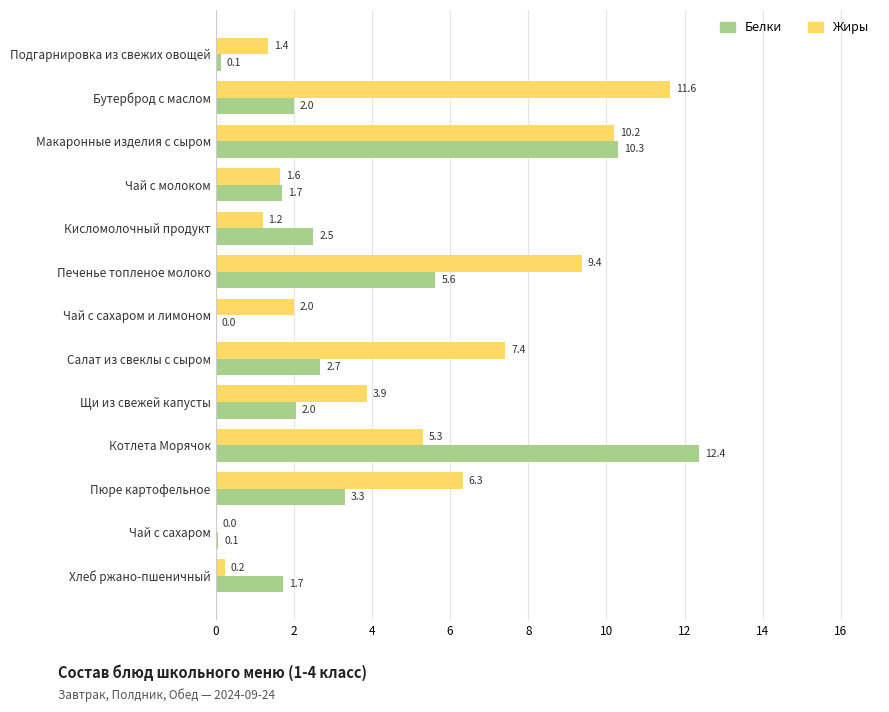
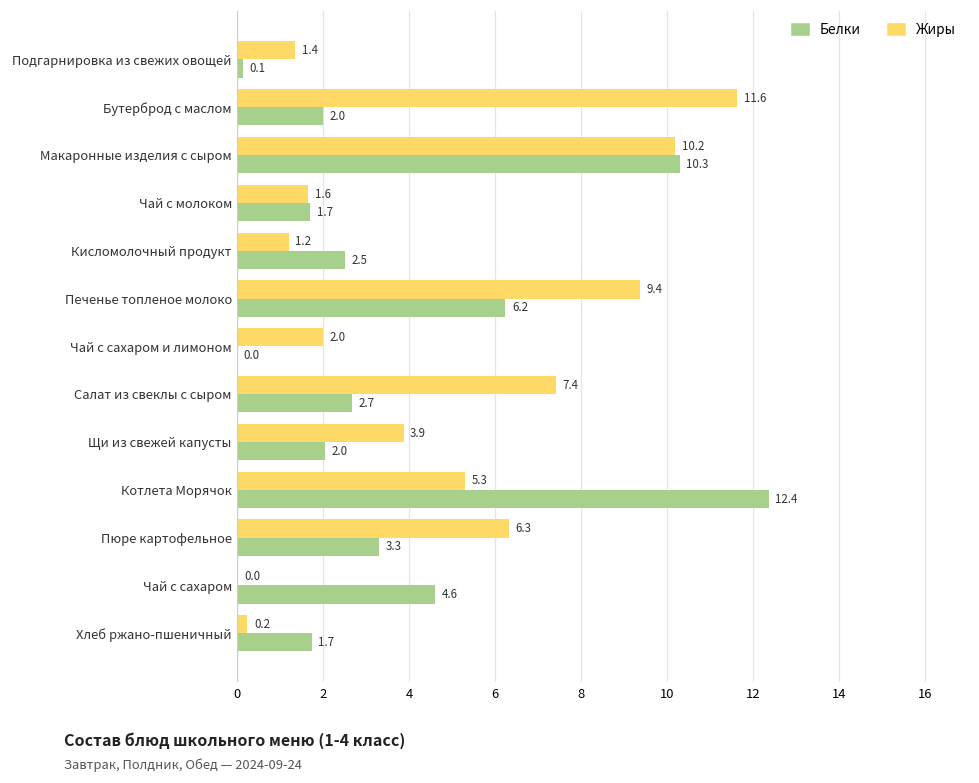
  {
    "Белки": {
      "Подгарнировка из свежих овощей": 0.1,
      "Бутерброд с маслом": 2.0,
      "Макаронные изделия с сыром": 10.3,
      "Чай с молоком": 1.7,
      "Кисломолочный продукт": 2.5,
-     "Печенье топленое молоко": 5.6,
+     "Печенье топленое молоко": 6.2,
      "Чай с сахаром и лимоном": 0.0,
      "Салат из свеклы с сыром": 2.7,
      "Щи из свежей капусты": 2.0,
      "Котлета Морячок": 12.4,
      "Пюре картофельное": 3.3,
-     "Чай с сахаром": 0.1,
+     "Чай с сахаром": 4.6,
      "Хлеб ржано-пшеничный": 1.7
    },
    "Жиры": {
      "Подгарнировка из свежих овощей": 1.4,
      "Бутерброд с маслом": 11.6,
      "Макаронные изделия с сыром": 10.2,
      "Чай с молоком": 1.6,
      "Кисломолочный продукт": 1.2,
      "Печенье топленое молоко": 9.4,
      "Чай с сахаром и лимоном": 2.0,
      "Салат из свеклы с сыром": 7.4,
      "Щи из свежей капусты": 3.9,
      "Котлета Морячок": 5.3,
      "Пюре картофельное": 6.3,
      "Чай с сахаром": 0.0,
      "Хлеб ржано-пшеничный": 0.2
    }
  }
